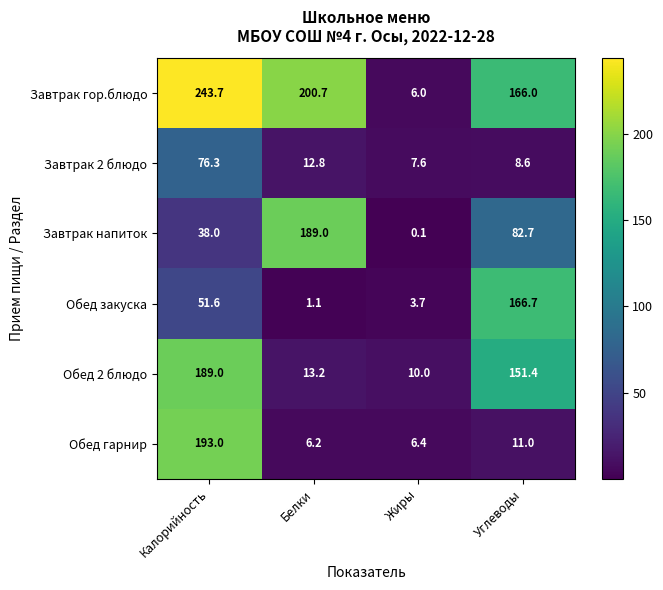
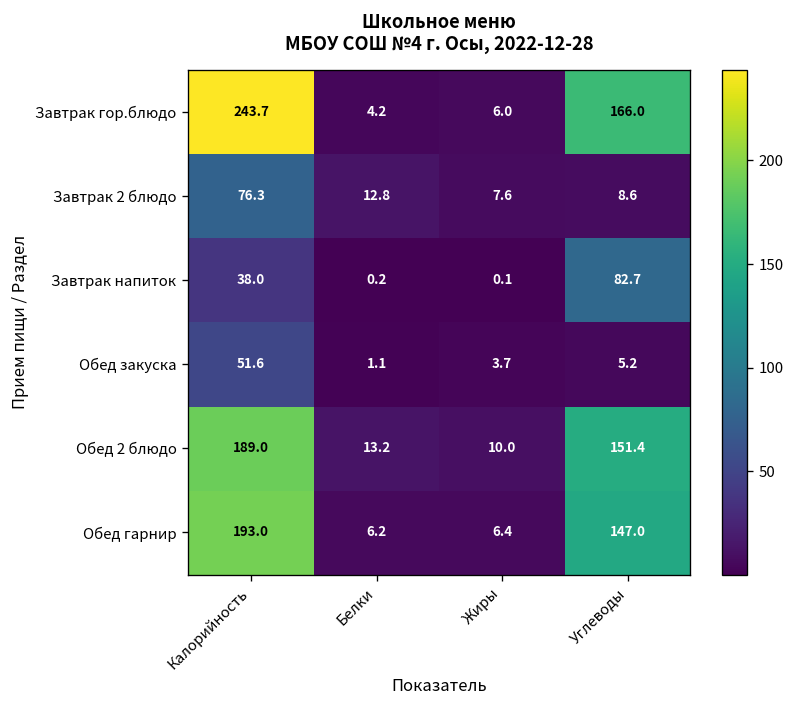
  {
    "Завтрак гор.блюдо": {
      "Калорийность": 243.7,
-     "Белки": 200.7,
+     "Белки": 4.2,
      "Жиры": 6.0,
      "Углеводы": 166.0
    },
    "Завтрак 2 блюдо": {
      "Калорийность": 76.3,
      "Белки": 12.8,
      "Жиры": 7.6,
      "Углеводы": 8.6
    },
    "Завтрак напиток": {
      "Калорийность": 38.0,
-     "Белки": 189.0,
+     "Белки": 0.2,
      "Жиры": 0.1,
      "Углеводы": 82.7
    },
    "Обед закуска": {
      "Калорийность": 51.6,
      "Белки": 1.1,
      "Жиры": 3.7,
-     "Углеводы": 166.7
+     "Углеводы": 5.2
    },
    "Обед 2 блюдо": {
      "Калорийность": 189.0,
      "Белки": 13.2,
      "Жиры": 10.0,
      "Углеводы": 151.4
    },
    "Обед гарнир": {
      "Калорийность": 193.0,
      "Белки": 6.2,
      "Жиры": 6.4,
-     "Углеводы": 11.0
+     "Углеводы": 147.0
    }
  }
